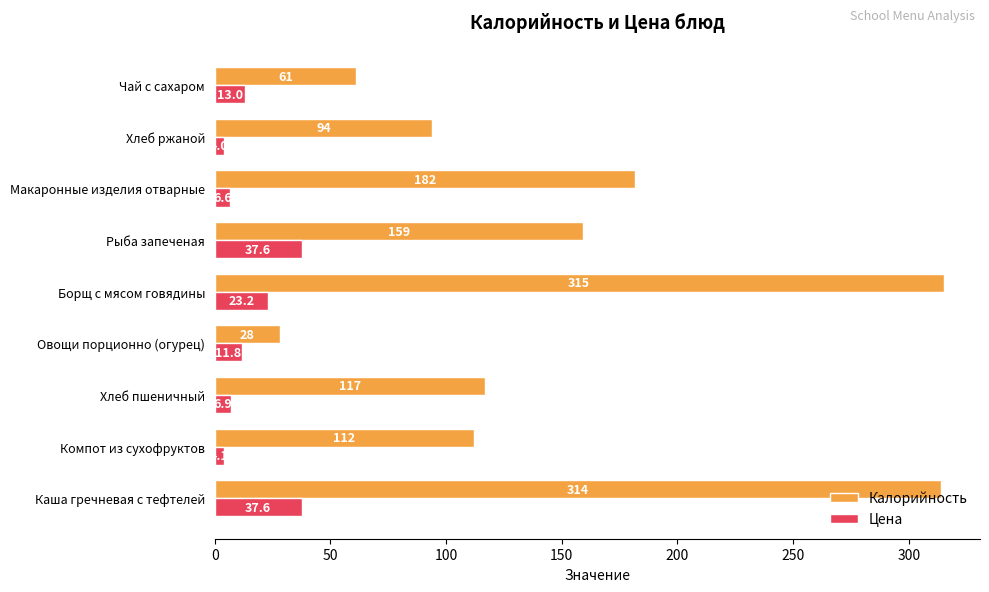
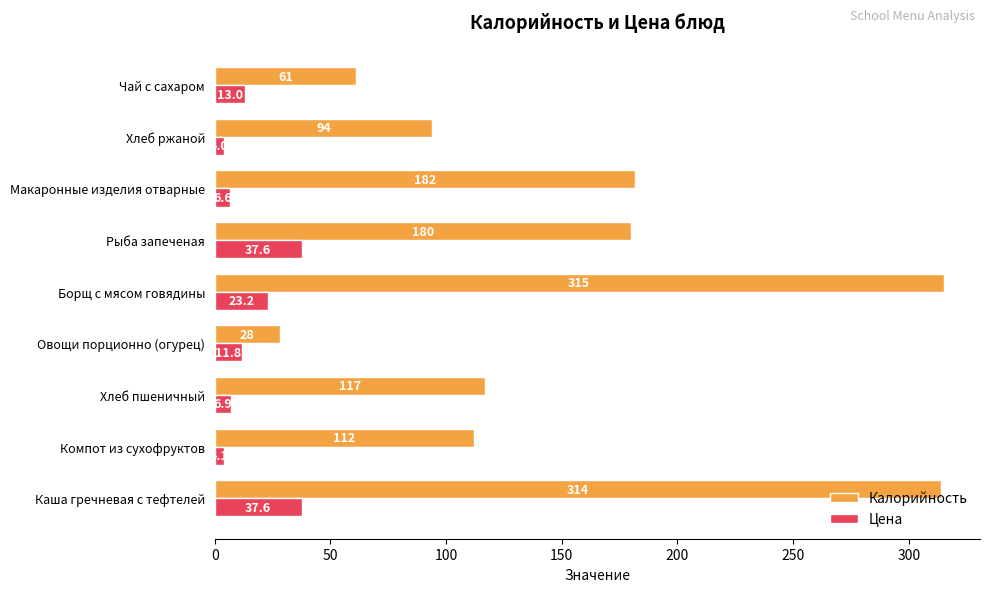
  {
    "Калорийность": {
      "Чай с сахаром": 61,
      "Хлеб ржаной": 94,
      "Макаронные изделия отварные": 182,
-     "Рыба запеченая": 159,
+     "Рыба запеченая": 180,
      "Борщ с мясом говядины": 315,
      "Овощи порционно (огурец)": 28,
      "Хлеб пшеничный": 117,
      "Компот из сухофруктов": 112,
      "Каша гречневая с тефтелей": 314
    },
    "Цена": {
      "Чай с сахаром": 13.0,
      "Макаронные изделия отварные": 6.6,
      "Рыба запеченая": 37.6,
      "Борщ с мясом говядины": 23.2,
      "Овощи порционно (огурец)": 11.8,
      "Хлеб пшеничный": 6.9,
      "Каша гречневая с тефтелей": 37.6
    }
  }
